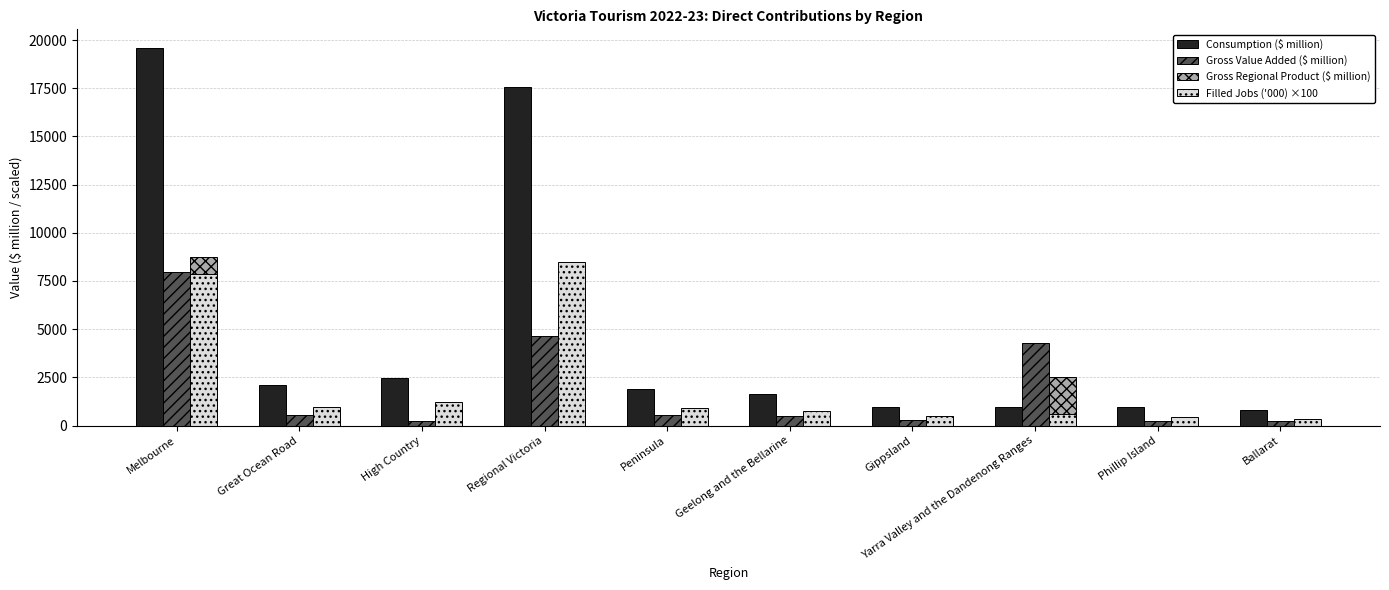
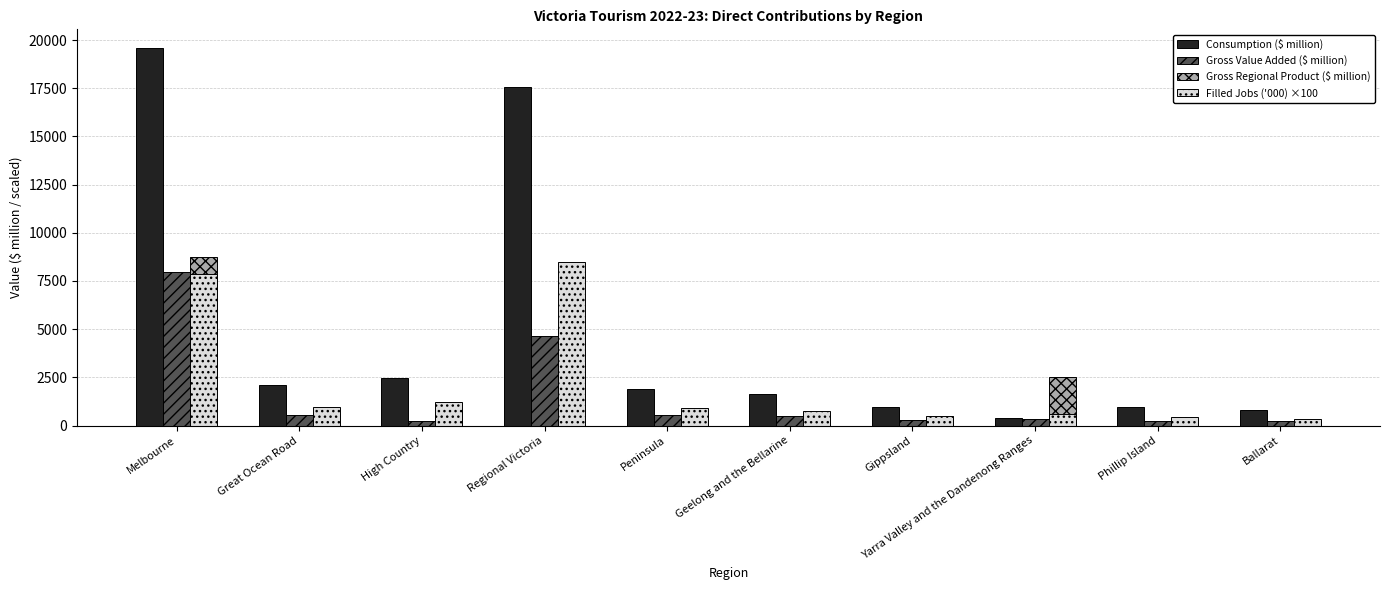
  {
    "Consumption ($ million)": {
      "Melbourne": 19600,
      "Great Ocean Road": 2100,
      "High Country": 2500,
      "Regional Victoria": 17500,
      "Peninsula": 1900,
      "Geelong and the Bellarine": 1600,
      "Gippsland": 1000,
-     "Yarra Valley and the Dandenong Ranges": 900,
+     "Yarra Valley and the Dandenong Ranges": 400,
      "Phillip Island": 900,
      "Ballarat": 800
    },
    "Gross Value Added ($ million)": {
      "Melbourne": 8000,
      "Great Ocean Road": 500,
      "High Country": 200,
      "Regional Victoria": 4700,
      "Peninsula": 500,
      "Geelong and the Bellarine": 500,
      "Gippsland": 300,
-     "Yarra Valley and the Dandenong Ranges": 4300,
+     "Yarra Valley and the Dandenong Ranges": 300,
      "Phillip Island": 300,
      "Ballarat": 200
    },
    "Gross Regional Product ($ million)": {
      "Melbourne": 8800,
      "Yarra Valley and the Dandenong Ranges": 2500,
      "Ballarat": 200
    },
    "Filled Jobs ('000) ×100": {
      "Great Ocean Road": 1000,
      "High Country": 1200,
      "Regional Victoria": 8500,
      "Peninsula": 900,
      "Geelong and the Bellarine": 800,
      "Gippsland": 500,
      "Phillip Island": 400,
      "Ballarat": 300
    }
  }
